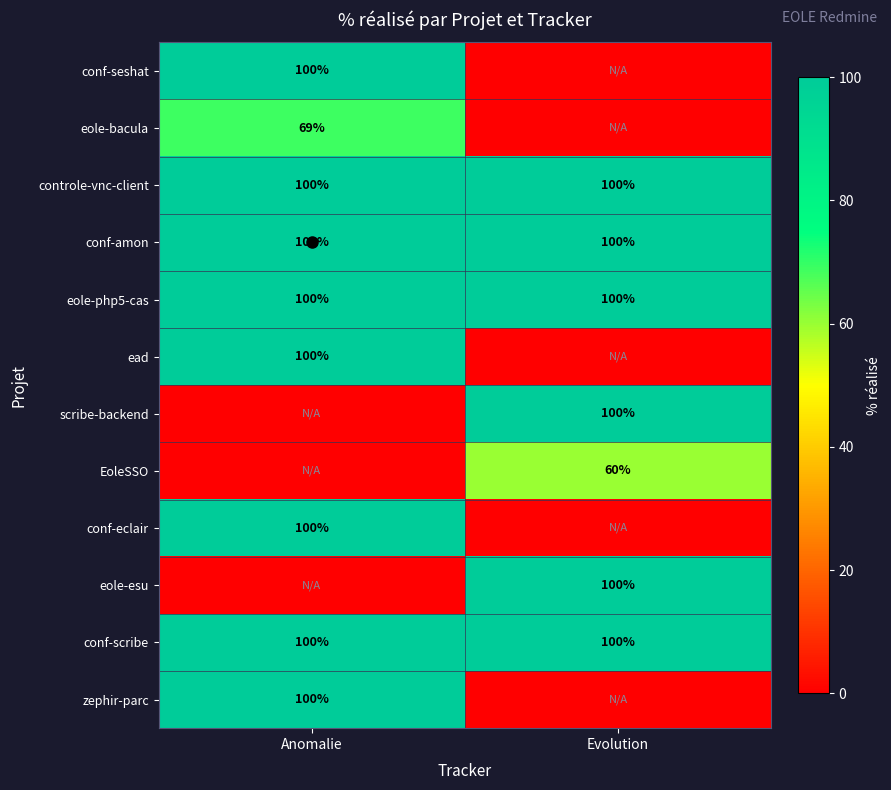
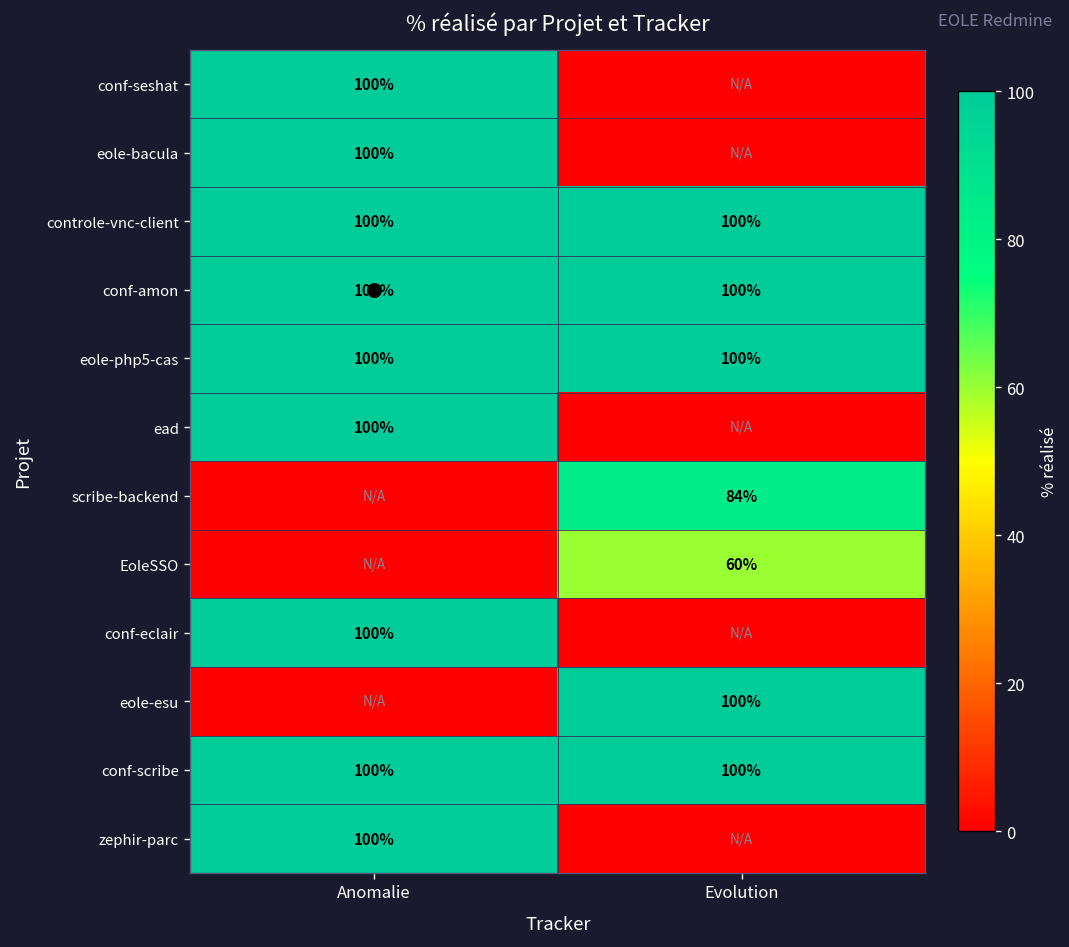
  {
    "conf-seshat": {
      "Anomalie": "100%"
    },
    "eole-bacula": {
-     "Anomalie": "69%"
+     "Anomalie": "100%"
    },
    "controle-vnc-client": {
      "Anomalie": "100%",
      "Evolution": "100%"
    },
    "conf-amon": {
      "Evolution": "100%"
    },
    "eole-php5-cas": {
      "Anomalie": "100%",
      "Evolution": "100%"
    },
    "ead": {
      "Anomalie": "100%"
    },
    "scribe-backend": {
-     "Evolution": "100%"
+     "Evolution": "84%"
    },
    "EoleSSO": {
      "Evolution": "60%"
    },
    "conf-eclair": {
      "Anomalie": "100%"
    },
    "eole-esu": {
      "Evolution": "100%"
    },
    "conf-scribe": {
      "Anomalie": "100%",
      "Evolution": "100%"
    },
    "zephir-parc": {
      "Anomalie": "100%"
    }
  }
